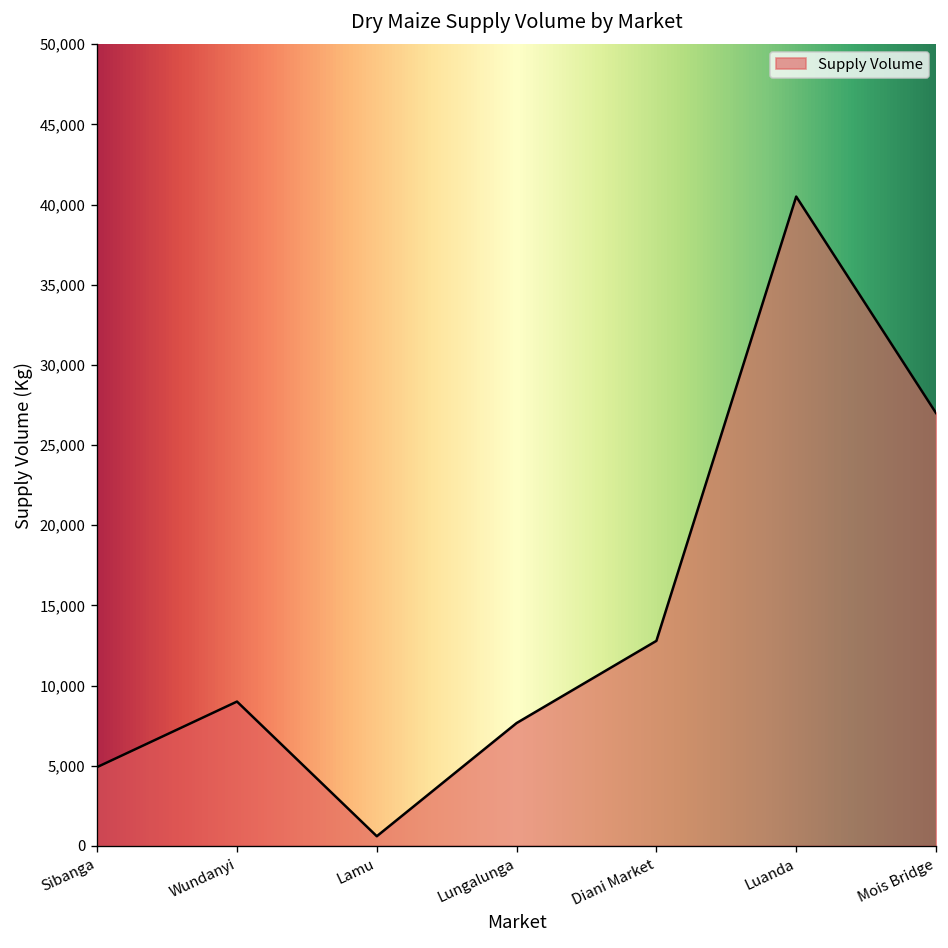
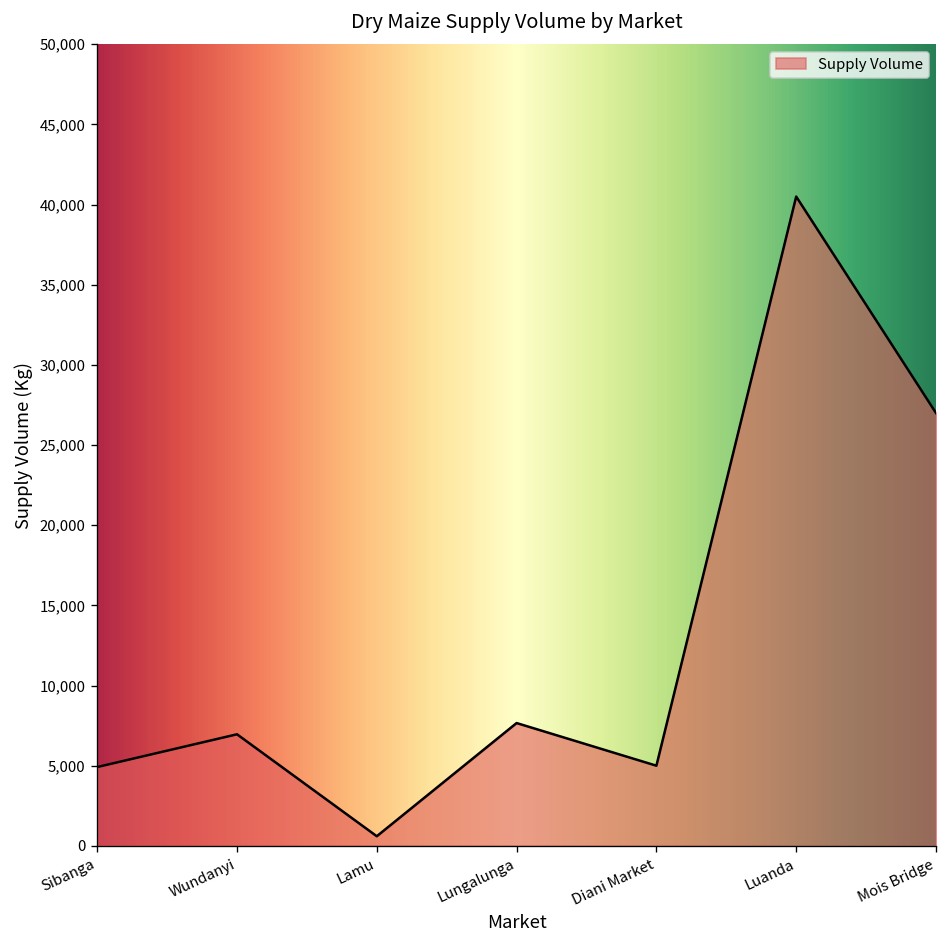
  {
    "Sibanga": "4,900",
-   "Wundanyi": "9,000",
+   "Wundanyi": "7,000",
    "Lamu": "600",
    "Lungalunga": "7,700",
-   "Diani Market": "12,800",
+   "Diani Market": "5,000",
    "Luanda": "40,500",
    "Mois Bridge": "27,000"
  }
